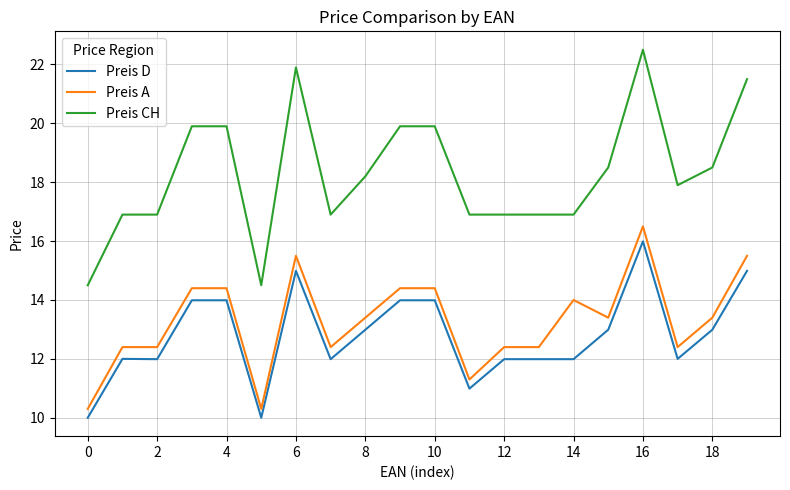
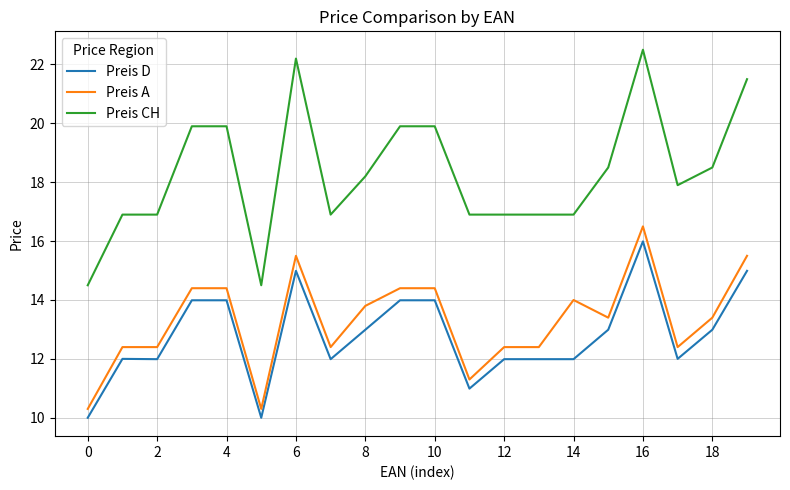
  {
    "Preis D": {
      "0": 10.0,
      "2": 12.0,
      "4": 14.0,
      "6": 15.0,
      "8": 13.0,
      "10": 14.0,
      "12": 12.0,
      "14": 12.0,
      "16": 16.0,
      "18": 13.0
    },
    "Preis A": {
      "0": 10.3,
      "2": 12.4,
      "4": 14.4,
      "6": 15.5,
-     "8": 13.4,
+     "8": 13.8,
      "10": 14.4,
      "12": 12.4,
      "14": 14.0,
      "16": 16.5,
      "18": 13.4
    },
    "Preis CH": {
      "0": 14.5,
      "2": 16.9,
      "4": 19.9,
-     "6": 21.9,
+     "6": 22.2,
      "8": 18.2,
      "10": 19.9,
      "12": 16.9,
      "14": 16.9,
      "16": 22.5,
      "18": 18.5
    }
  }
